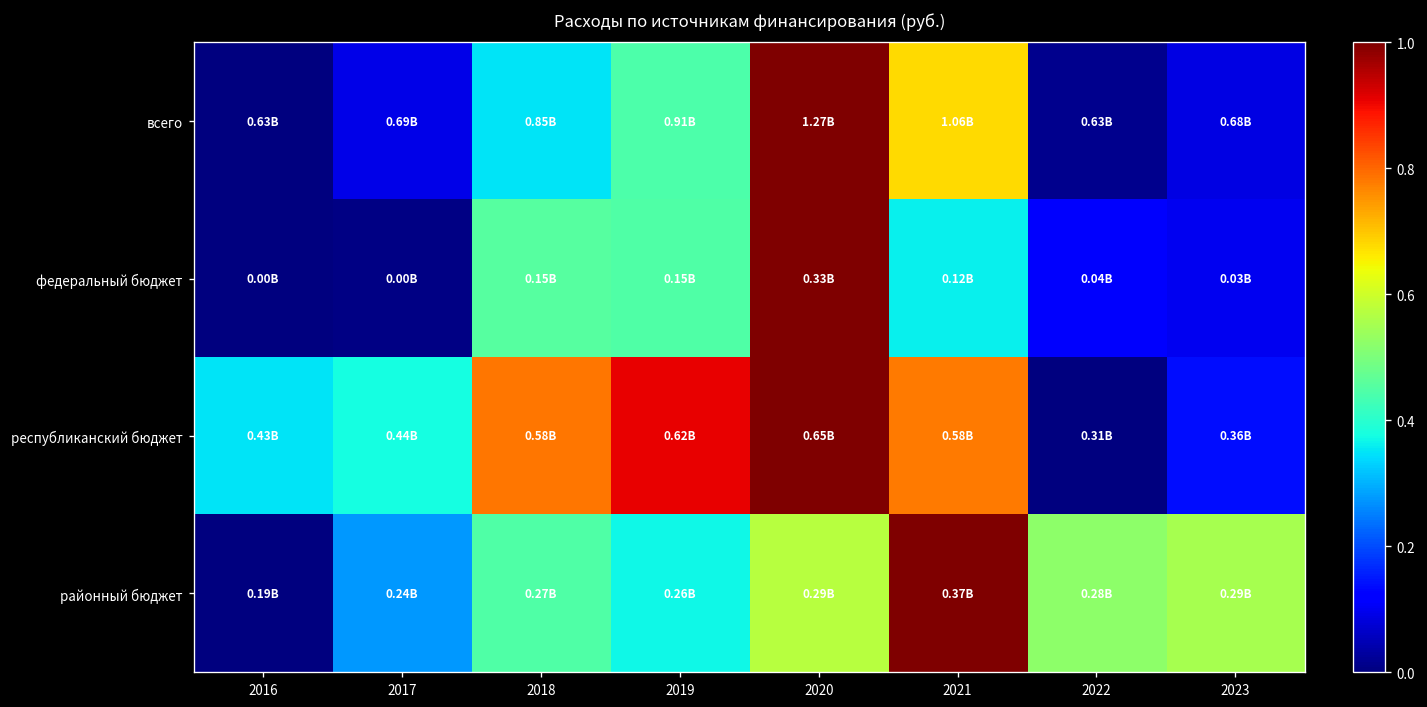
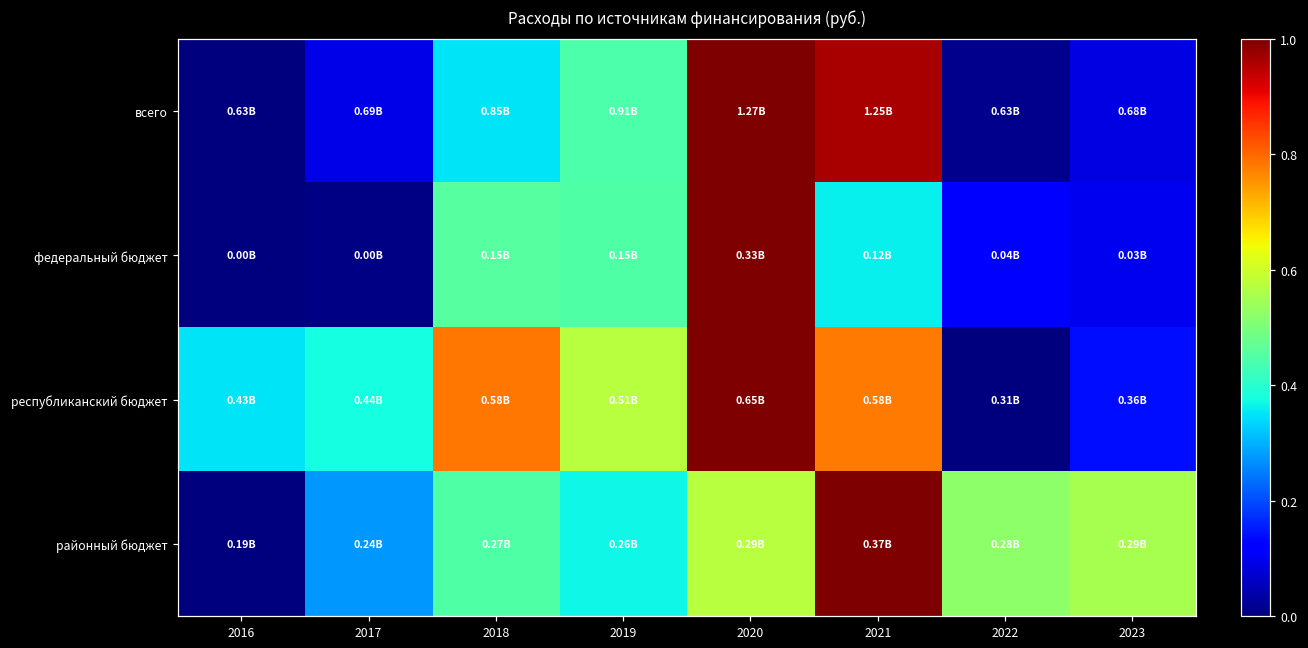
  {
    "всего": {
      "2016": "0.63B",
      "2017": "0.69B",
      "2018": "0.85B",
      "2019": "0.91B",
      "2020": "1.27B",
-     "2021": "1.06B",
+     "2021": "1.25B",
      "2022": "0.63B",
      "2023": "0.68B"
    },
    "федеральный бюджет": {
      "2016": "0.00B",
      "2017": "0.00B",
      "2018": "0.15B",
      "2019": "0.15B",
      "2020": "0.33B",
      "2021": "0.12B",
      "2022": "0.04B",
      "2023": "0.03B"
    },
    "республиканский бюджет": {
      "2016": "0.43B",
      "2017": "0.44B",
      "2018": "0.58B",
-     "2019": "0.62B",
+     "2019": "0.51B",
      "2020": "0.65B",
      "2021": "0.58B",
      "2022": "0.31B",
      "2023": "0.36B"
    },
    "районный бюджет": {
      "2016": "0.19B",
      "2017": "0.24B",
      "2018": "0.27B",
      "2019": "0.26B",
      "2020": "0.29B",
      "2021": "0.37B",
      "2022": "0.28B",
      "2023": "0.29B"
    }
  }
